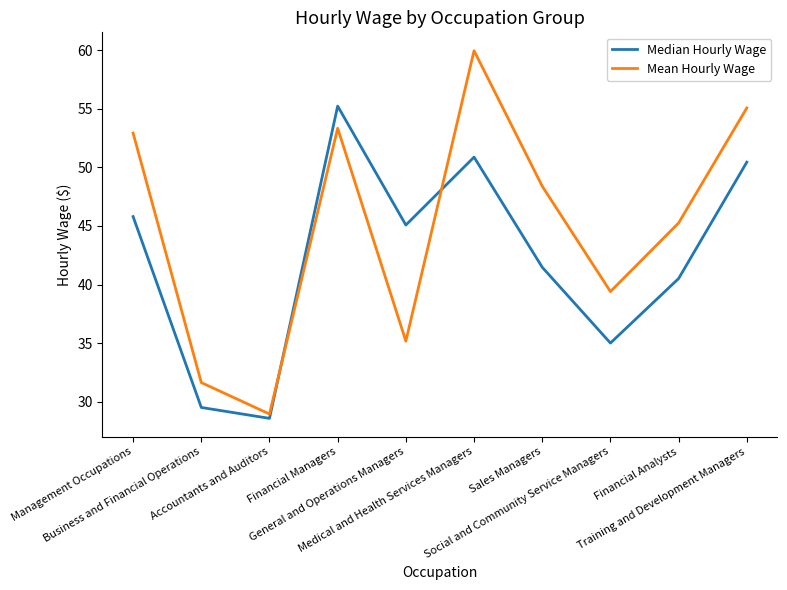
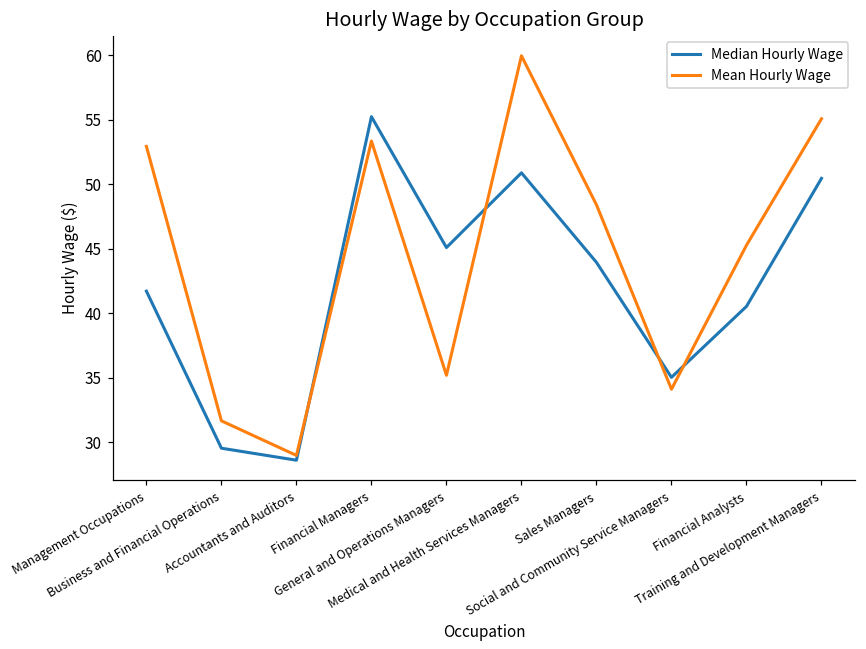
  {
    "Median Hourly Wage": {
-     "Management Occupations": 45.8,
+     "Management Occupations": 41.7,
      "Business and Financial Operations": 29.5,
      "Accountants and Auditors": 28.6,
      "Financial Managers": 55.2,
      "General and Operations Managers": 45.1,
      "Medical and Health Services Managers": 50.9,
-     "Sales Managers": 41.5,
+     "Sales Managers": 43.9,
      "Social and Community Service Managers": 35.0,
      "Financial Analysts": 40.5,
      "Training and Development Managers": 50.4
    },
    "Mean Hourly Wage": {
      "Management Occupations": 52.9,
      "Business and Financial Operations": 31.7,
      "Accountants and Auditors": 29.0,
      "Financial Managers": 53.3,
      "General and Operations Managers": 35.2,
      "Medical and Health Services Managers": 59.9,
      "Sales Managers": 48.4,
-     "Social and Community Service Managers": 39.4,
+     "Social and Community Service Managers": 34.1,
      "Financial Analysts": 45.3,
      "Training and Development Managers": 55.1
    }
  }
